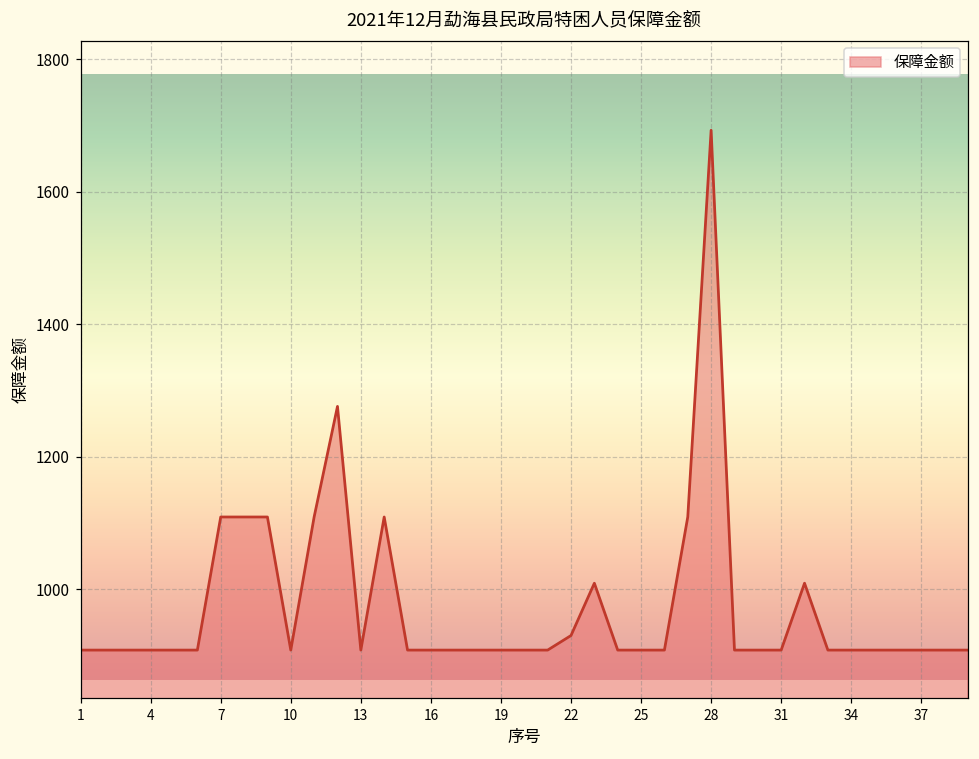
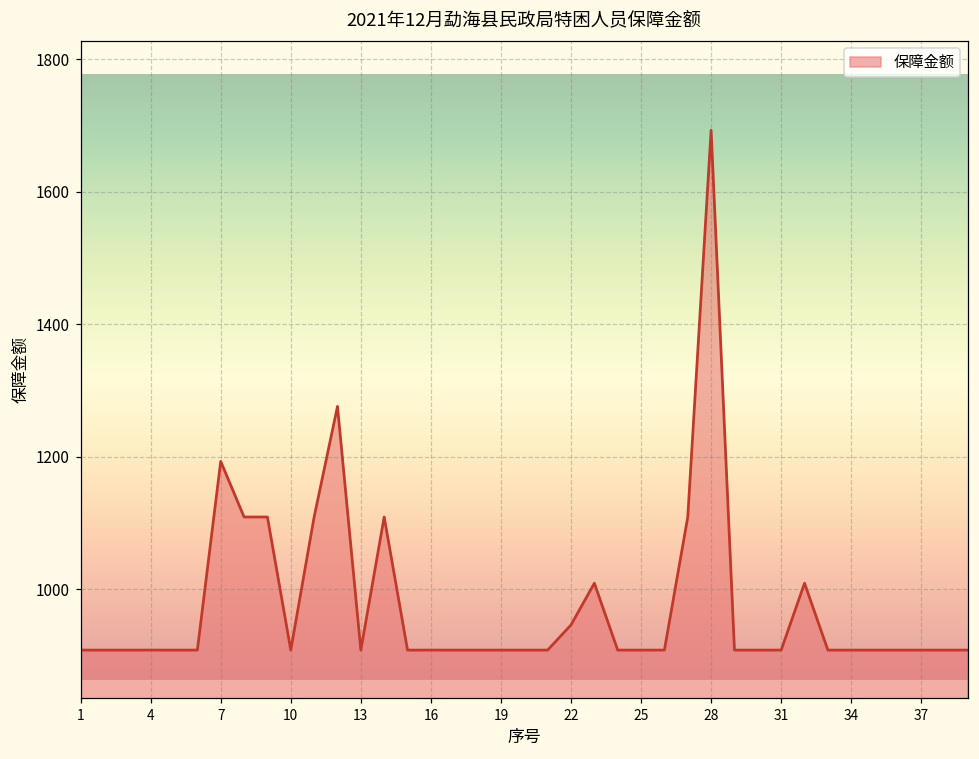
  {
    "1": 910,
    "4": 910,
-   "7": 1110,
+   "7": 1190,
    "10": 910,
    "13": 910,
    "16": 910,
    "19": 910,
-   "22": 930,
+   "22": 950,
    "25": 910,
    "28": 1690,
    "31": 910,
    "34": 910,
    "37": 910
  }
